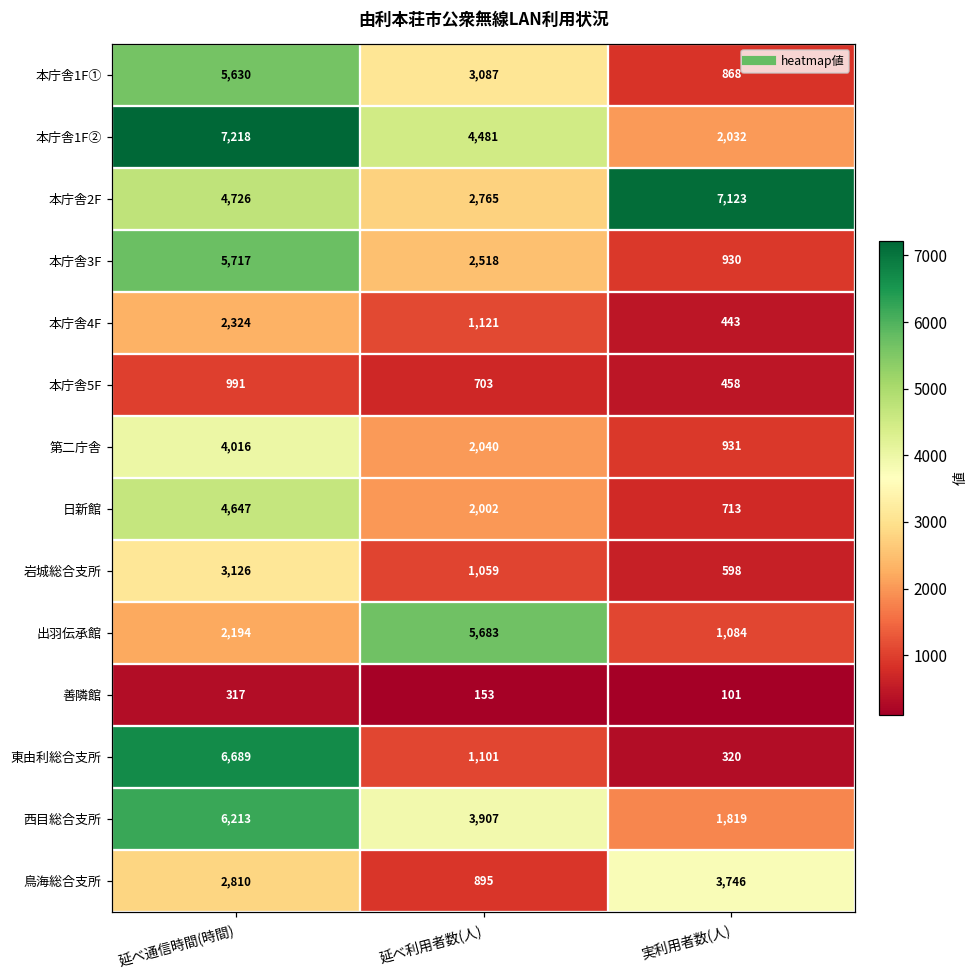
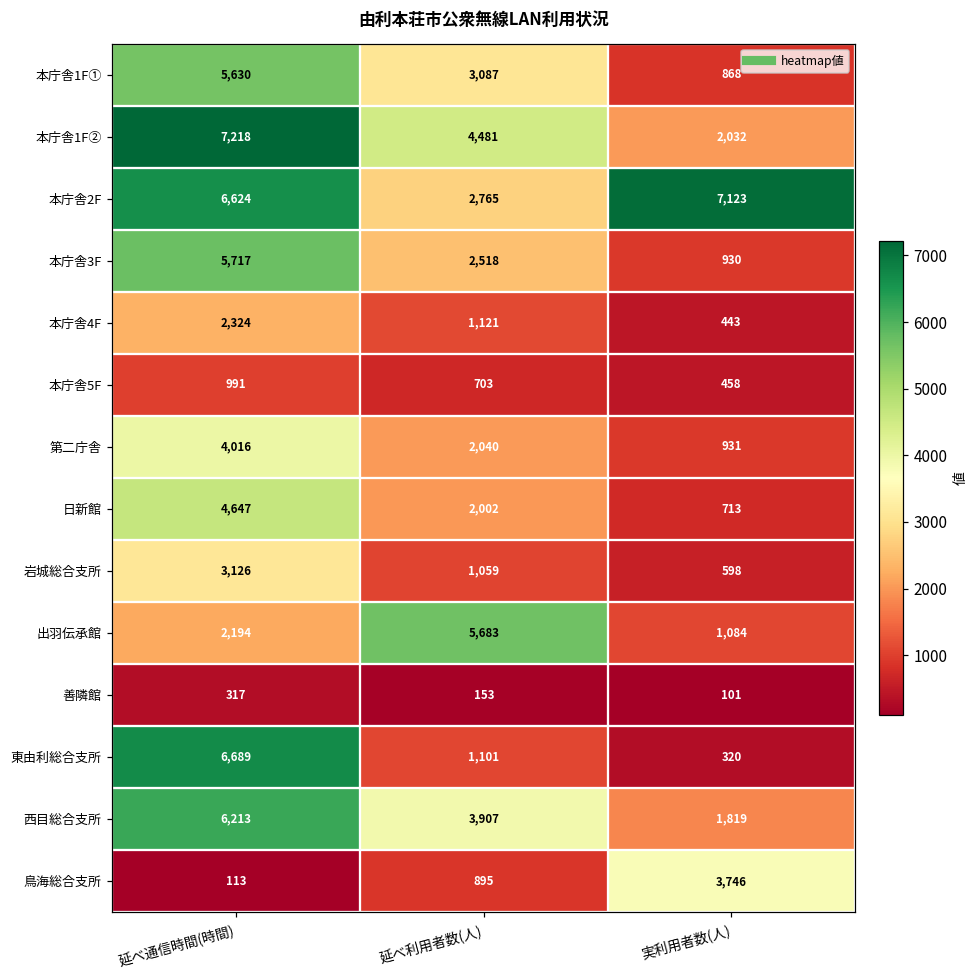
  {
    "本庁舎1F①": {
      "延べ通信時間(時間)": "5,630",
      "延べ利用者数(人)": "3,087"
    },
    "本庁舎1F②": {
      "延べ通信時間(時間)": "7,218",
      "延べ利用者数(人)": "4,481",
      "実利用者数(人)": "2,032"
    },
    "本庁舎2F": {
-     "延べ通信時間(時間)": "4,726",
+     "延べ通信時間(時間)": "6,624",
      "延べ利用者数(人)": "2,765",
      "実利用者数(人)": "7,123"
    },
    "本庁舎3F": {
      "延べ通信時間(時間)": "5,717",
      "延べ利用者数(人)": "2,518",
      "実利用者数(人)": "930"
    },
    "本庁舎4F": {
      "延べ通信時間(時間)": "2,324",
      "延べ利用者数(人)": "1,121",
      "実利用者数(人)": "443"
    },
    "本庁舎5F": {
      "延べ通信時間(時間)": "991",
      "延べ利用者数(人)": "703",
      "実利用者数(人)": "458"
    },
    "第二庁舎": {
      "延べ通信時間(時間)": "4,016",
      "延べ利用者数(人)": "2,040",
      "実利用者数(人)": "931"
    },
    "日新館": {
      "延べ通信時間(時間)": "4,647",
      "延べ利用者数(人)": "2,002",
      "実利用者数(人)": "713"
    },
    "岩城総合支所": {
      "延べ通信時間(時間)": "3,126",
      "延べ利用者数(人)": "1,059",
      "実利用者数(人)": "598"
    },
    "出羽伝承館": {
      "延べ通信時間(時間)": "2,194",
      "延べ利用者数(人)": "5,683",
      "実利用者数(人)": "1,084"
    },
    "善隣館": {
      "延べ通信時間(時間)": "317",
      "延べ利用者数(人)": "153",
      "実利用者数(人)": "101"
    },
    "東由利総合支所": {
      "延べ通信時間(時間)": "6,689",
      "延べ利用者数(人)": "1,101",
      "実利用者数(人)": "320"
    },
    "西目総合支所": {
      "延べ通信時間(時間)": "6,213",
      "延べ利用者数(人)": "3,907",
      "実利用者数(人)": "1,819"
    },
    "鳥海総合支所": {
-     "延べ通信時間(時間)": "2,810",
+     "延べ通信時間(時間)": "113",
      "延べ利用者数(人)": "895",
      "実利用者数(人)": "3,746"
    }
  }
